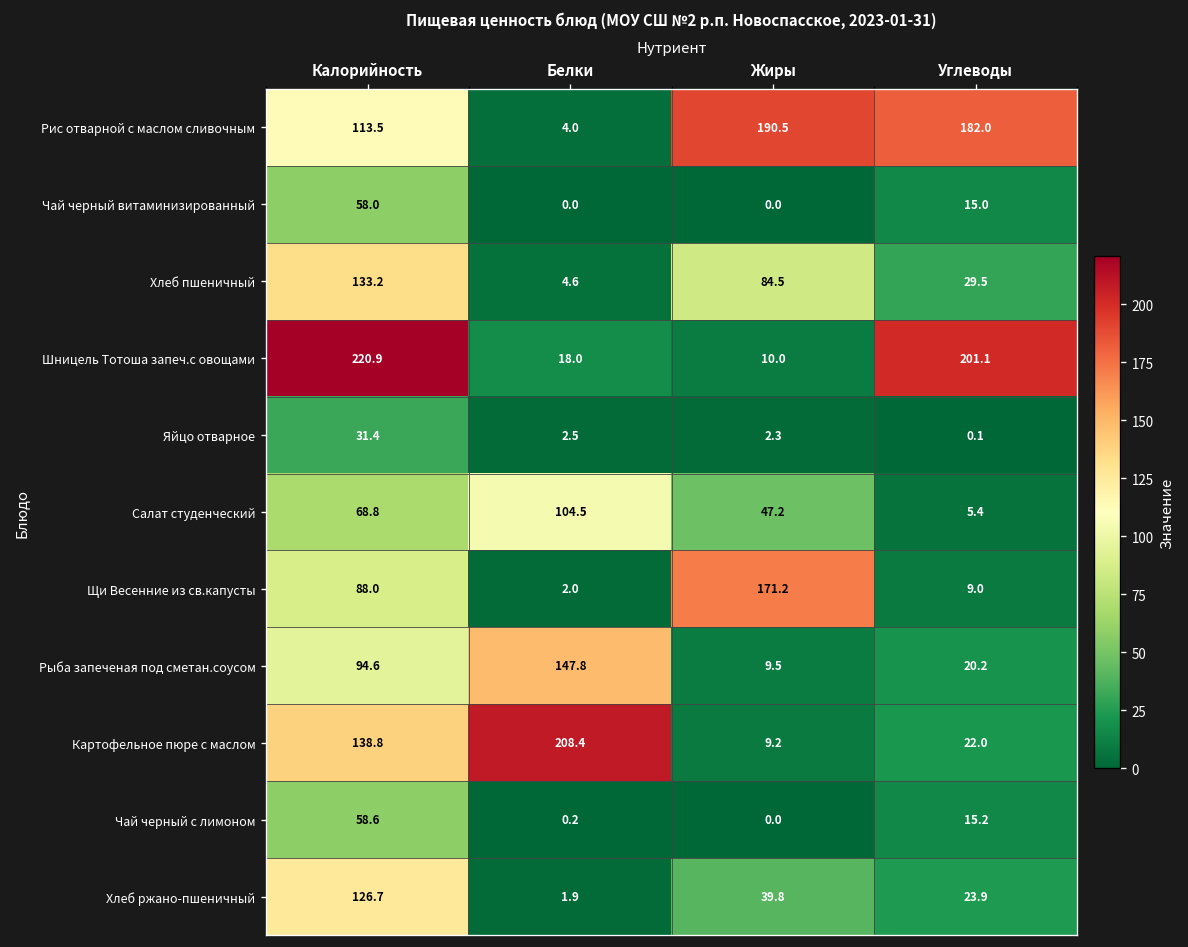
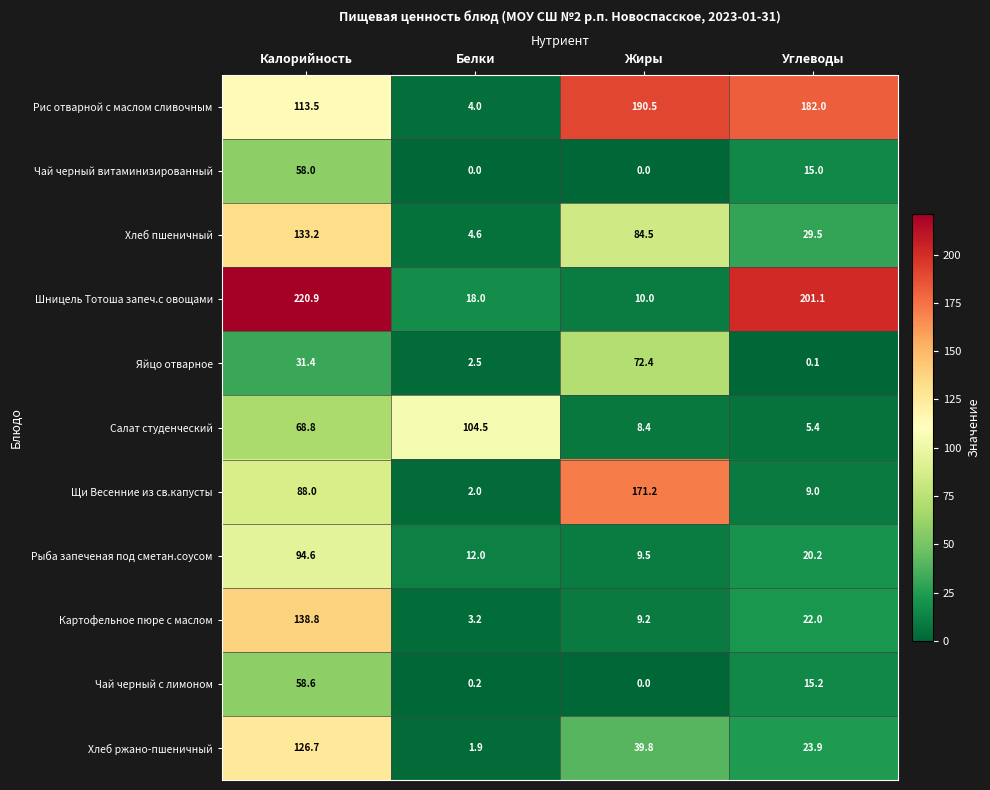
  {
    "Рис отварной с маслом сливочным": {
      "Калорийность": 113.5,
      "Белки": 4.0,
      "Жиры": 190.5,
      "Углеводы": 182.0
    },
    "Чай черный витаминизированный": {
      "Калорийность": 58.0,
      "Белки": 0.0,
      "Жиры": 0.0,
      "Углеводы": 15.0
    },
    "Хлеб пшеничный": {
      "Калорийность": 133.2,
      "Белки": 4.6,
      "Жиры": 84.5,
      "Углеводы": 29.5
    },
    "Шницель Тотоша запеч.с овощами": {
      "Калорийность": 220.9,
      "Белки": 18.0,
      "Жиры": 10.0,
      "Углеводы": 201.1
    },
    "Яйцо отварное": {
      "Калорийность": 31.4,
      "Белки": 2.5,
-     "Жиры": 2.3,
+     "Жиры": 72.4,
      "Углеводы": 0.1
    },
    "Салат студенческий": {
      "Калорийность": 68.8,
      "Белки": 104.5,
-     "Жиры": 47.2,
+     "Жиры": 8.4,
      "Углеводы": 5.4
    },
    "Щи Весенние из св.капусты": {
      "Калорийность": 88.0,
      "Белки": 2.0,
      "Жиры": 171.2,
      "Углеводы": 9.0
    },
    "Рыба запеченая под сметан.соусом": {
      "Калорийность": 94.6,
-     "Белки": 147.8,
+     "Белки": 12.0,
      "Жиры": 9.5,
      "Углеводы": 20.2
    },
    "Картофельное пюре с маслом": {
      "Калорийность": 138.8,
-     "Белки": 208.4,
+     "Белки": 3.2,
      "Жиры": 9.2,
      "Углеводы": 22.0
    },
    "Чай черный с лимоном": {
      "Калорийность": 58.6,
      "Белки": 0.2,
      "Жиры": 0.0,
      "Углеводы": 15.2
    },
    "Хлеб ржано-пшеничный": {
      "Калорийность": 126.7,
      "Белки": 1.9,
      "Жиры": 39.8,
      "Углеводы": 23.9
    }
  }
